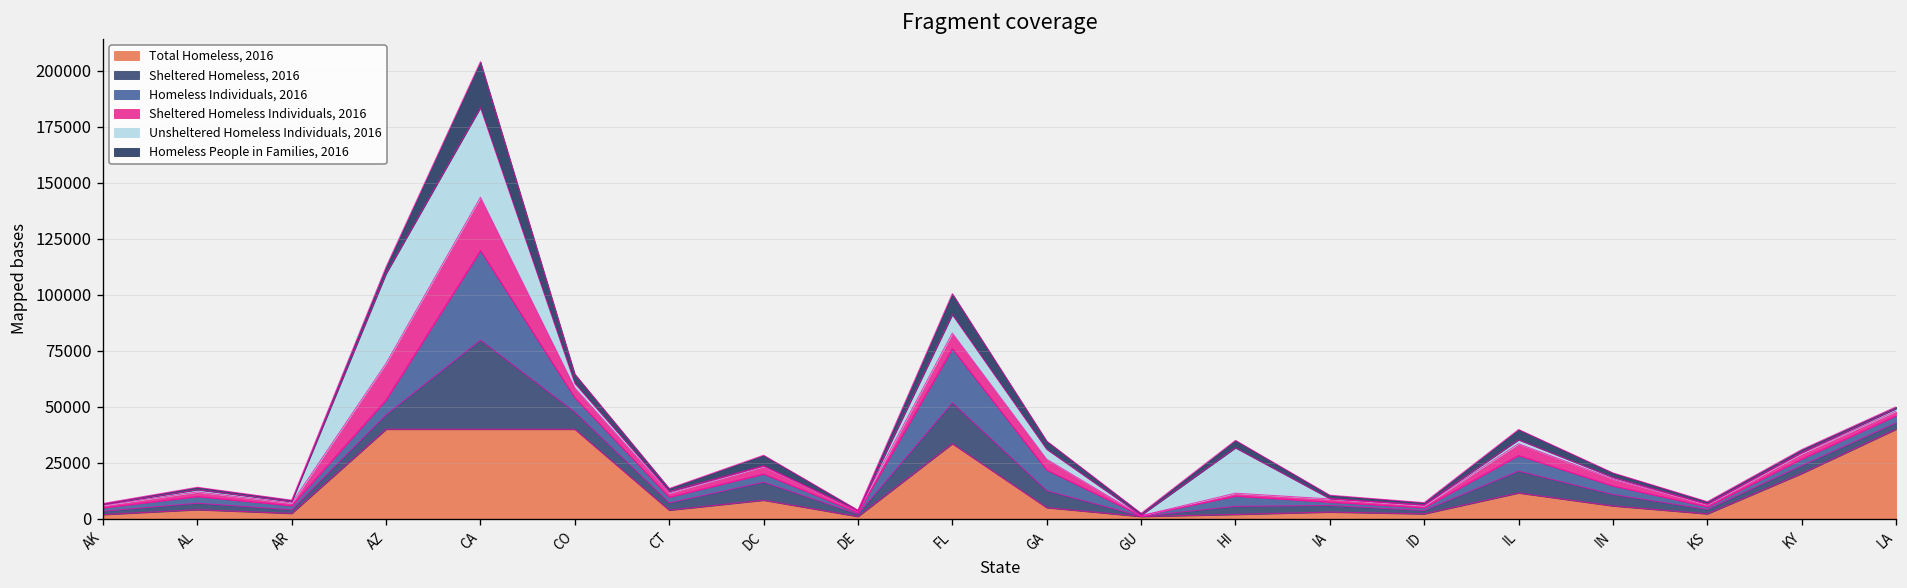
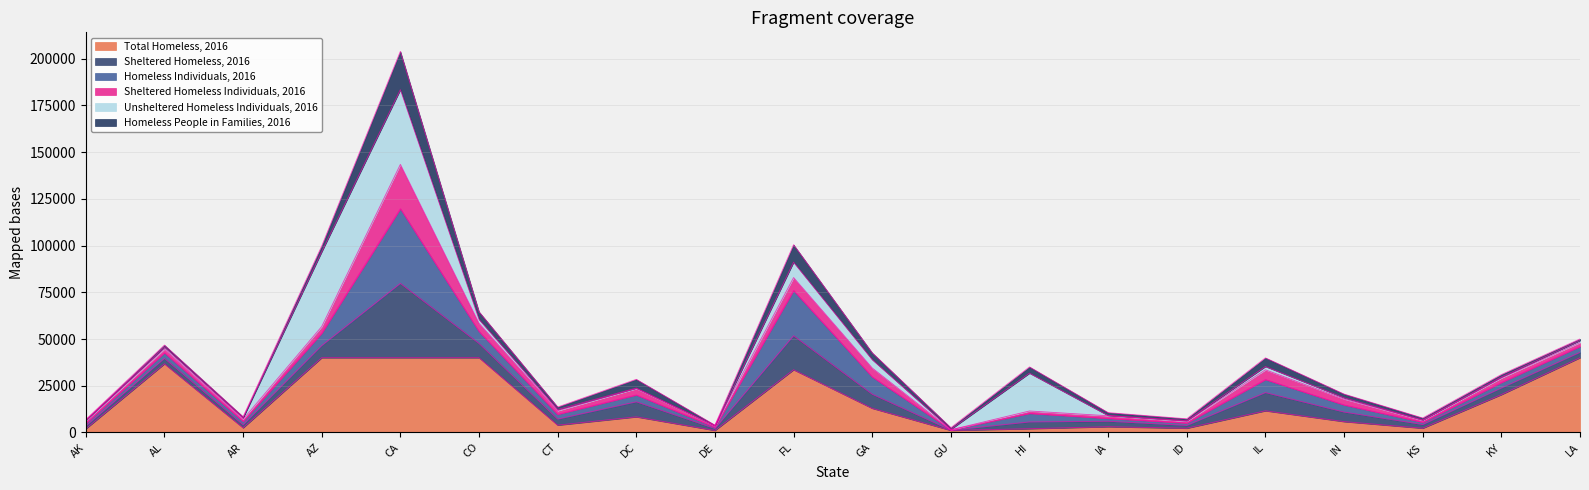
  {
    "Total Homeless, 2016": {
      "AK": 2000,
-     "AL": 4000,
+     "AL": 37000,
      "AR": 2000,
      "AZ": 40000,
      "CA": 40000,
      "CO": 40000,
      "CT": 4000,
      "DC": 8000,
      "FL": 34000,
-     "GA": 5000,
+     "GA": 13000,
      "HI": 2000,
      "IA": 3000,
      "ID": 2000,
      "IL": 12000,
      "IN": 6000,
      "KS": 2000,
      "KY": 20000,
      "LA": 40000
    },
    "Sheltered Homeless Individuals, 2016": {
-     "AZ": 16000,
+     "AZ": 4000,
      "CA": 24000,
      "CO": 4000,
      "FL": 7000,
      "GA": 5000,
      "IL": 5000
    },
    "Unsheltered Homeless Individuals, 2016": {
      "AZ": 40000,
      "CA": 40000,
      "CO": 2000,
      "FL": 8000,
      "GA": 4000,
      "HI": 20000,
      "IL": 2000
    }
  }
